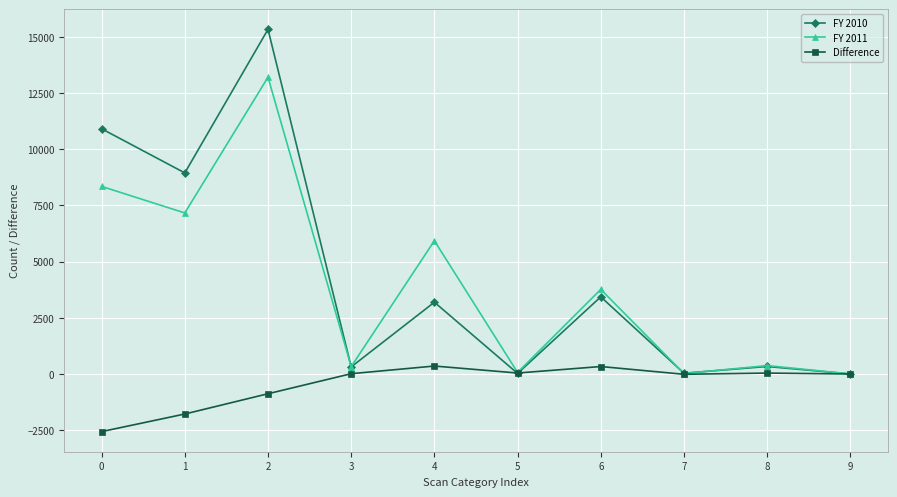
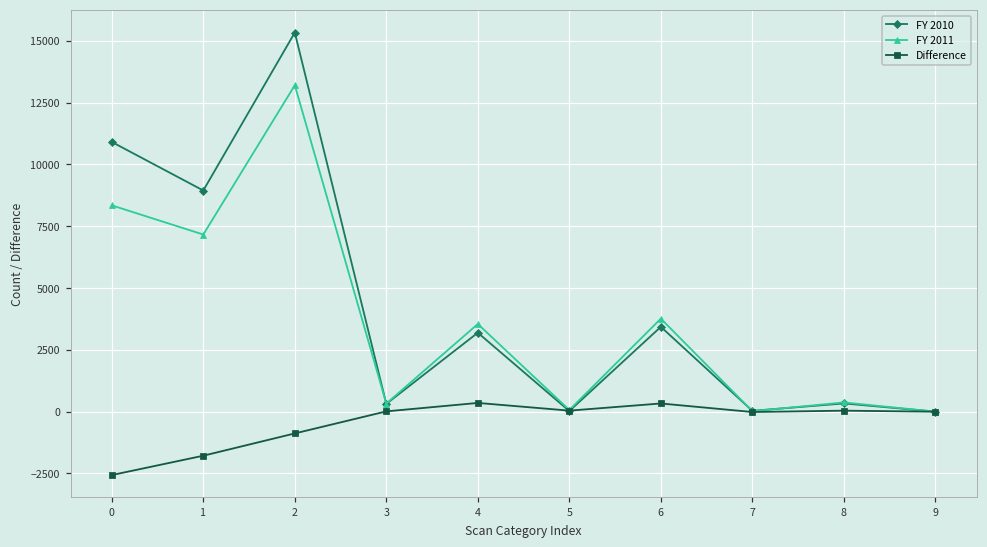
  {
    "FY 2011": {
      "0": 8300,
      "1": 7200,
      "2": 13200,
-     "4": 5900,
+     "4": 3500,
      "6": 3800
    }
  }
